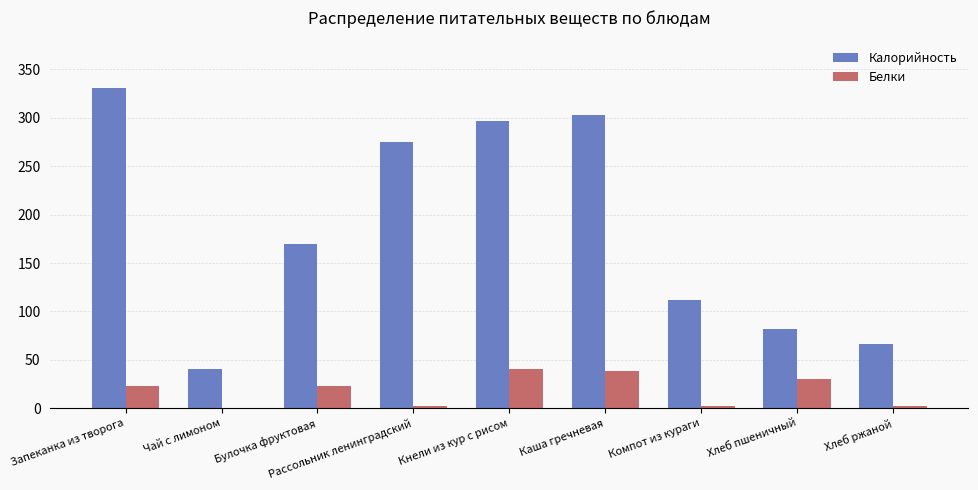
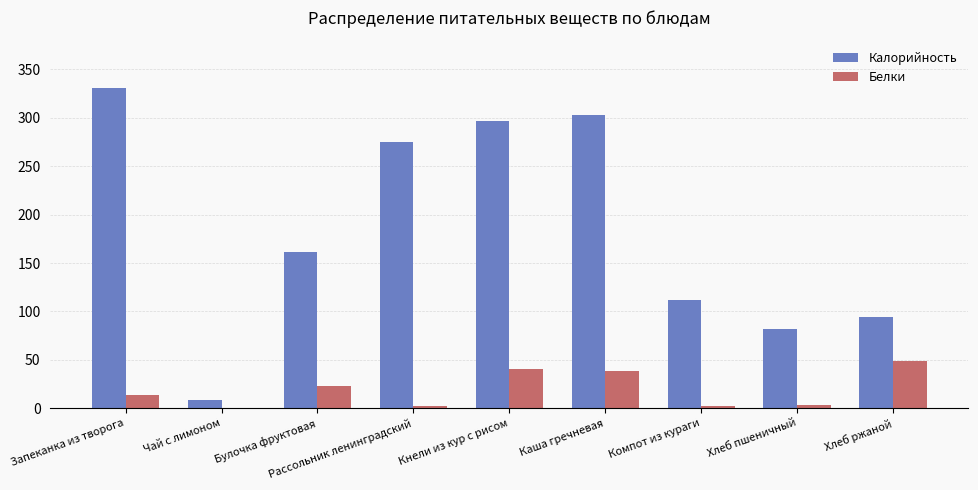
  {
    "Калорийность": {
      "Запеканка из творога": 330,
-     "Чай с лимоном": 40,
-     "Булочка фруктовая": 170,
+     "Чай с лимоном": 10,
+     "Булочка фруктовая": 160,
      "Рассольник ленинградский": 280,
      "Кнели из кур с рисом": 300,
      "Каша гречневая": 300,
      "Компот из кураги": 110,
      "Хлеб пшеничный": 80,
-     "Хлеб ржаной": 70
+     "Хлеб ржаной": 90
    },
    "Белки": {
-     "Запеканка из творога": 20,
+     "Запеканка из творога": 10,
      "Чай с лимоном": 0,
      "Булочка фруктовая": 20,
      "Кнели из кур с рисом": 40,
      "Каша гречневая": 40,
-     "Хлеб пшеничный": 30,
-     "Хлеб ржаной": 0
+     "Хлеб пшеничный": 0,
+     "Хлеб ржаной": 50
    }
  }
